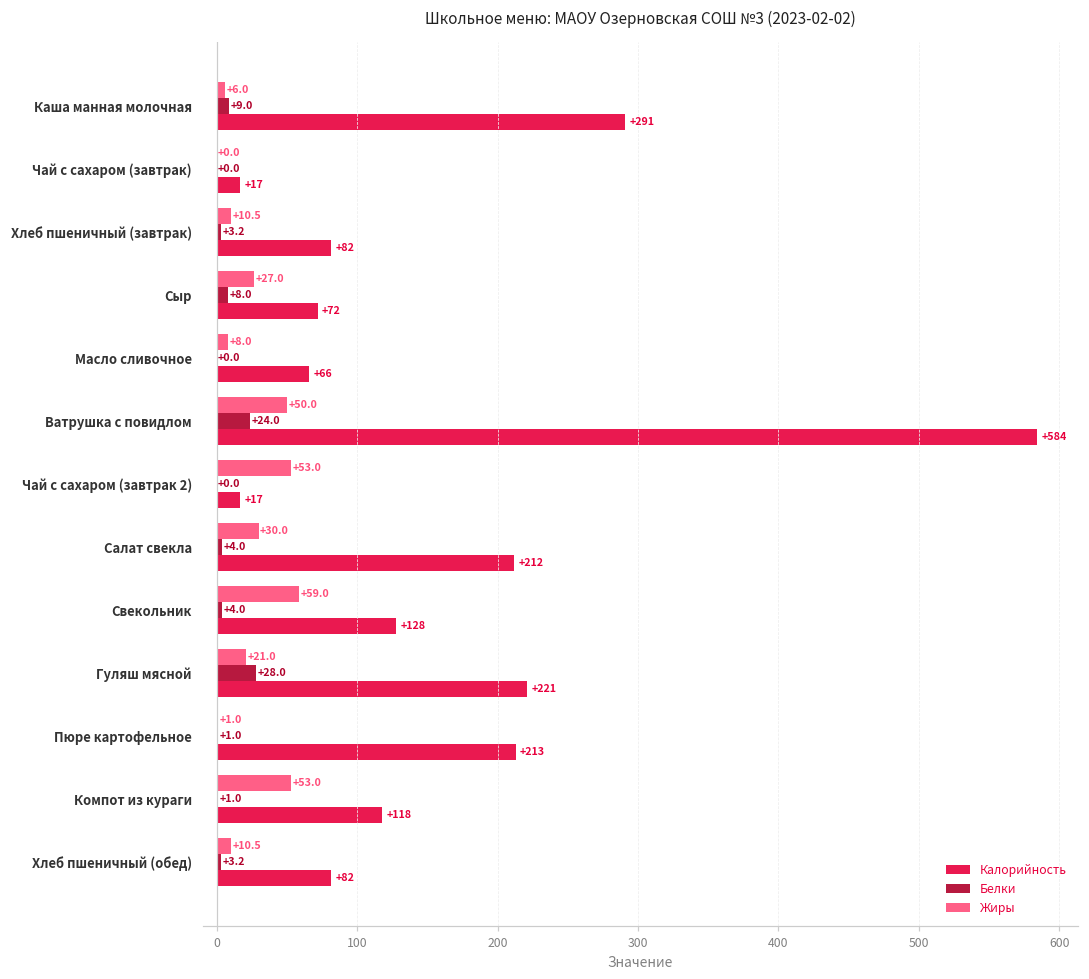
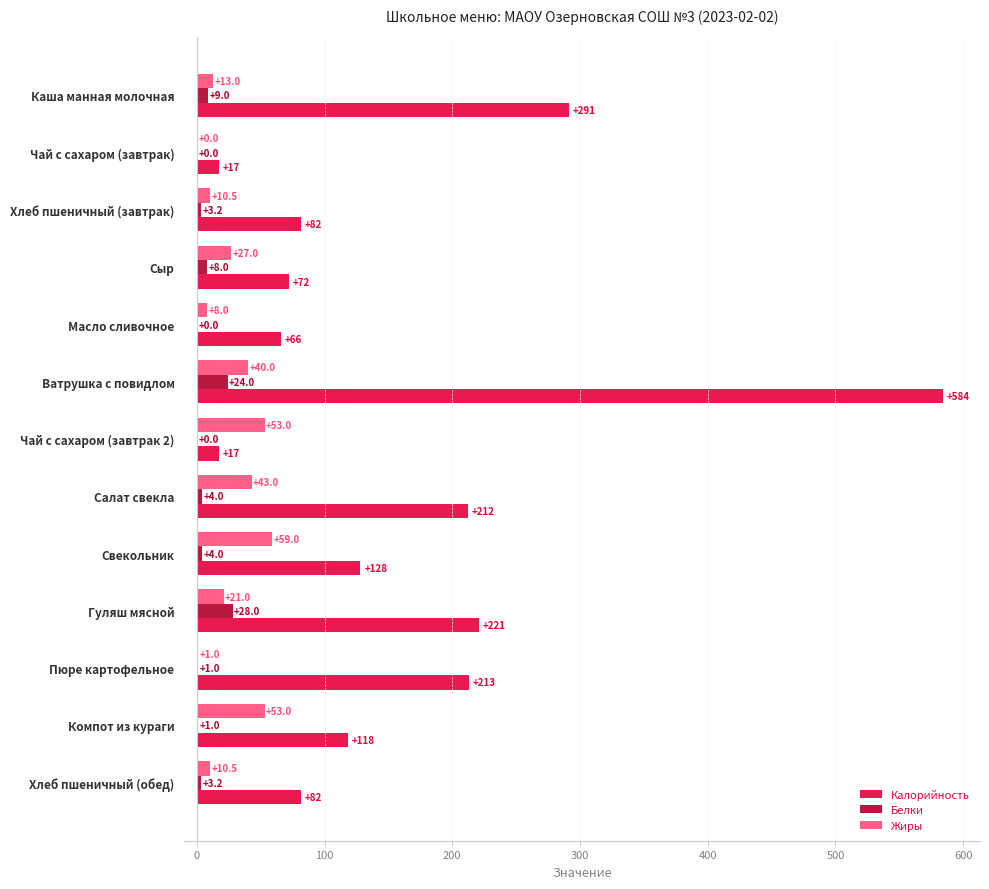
  {
    "Жиры": {
-     "Каша манная молочная": "+6.0",
+     "Каша манная молочная": "+13.0",
      "Чай с сахаром (завтрак)": "+0.0",
      "Хлеб пшеничный (завтрак)": "+10.5",
      "Сыр": "+27.0",
      "Масло сливочное": "+8.0",
-     "Ватрушка с повидлом": "+50.0",
+     "Ватрушка с повидлом": "+40.0",
      "Чай с сахаром (завтрак 2)": "+53.0",
-     "Салат свекла": "+30.0",
+     "Салат свекла": "+43.0",
      "Свекольник": "+59.0",
      "Гуляш мясной": "+21.0",
      "Пюре картофельное": "+1.0",
      "Компот из кураги": "+53.0",
      "Хлеб пшеничный (обед)": "+10.5"
    }
  }
